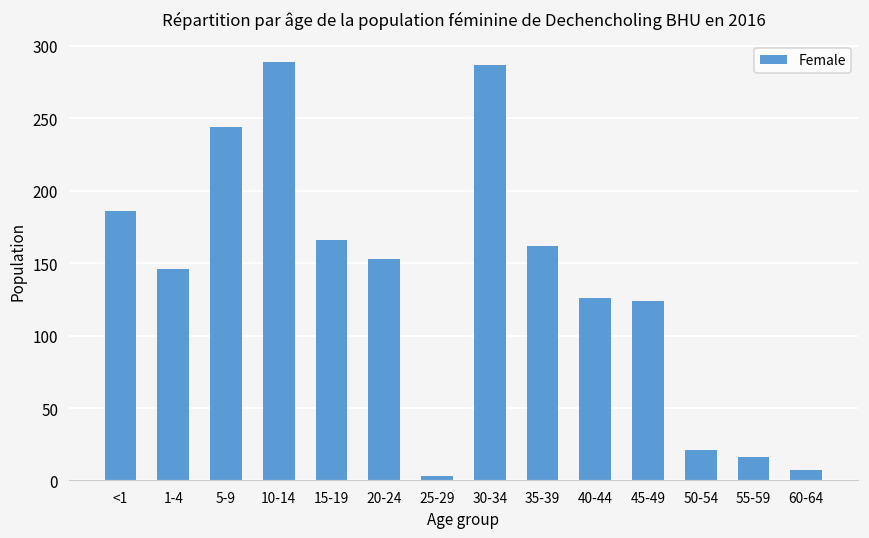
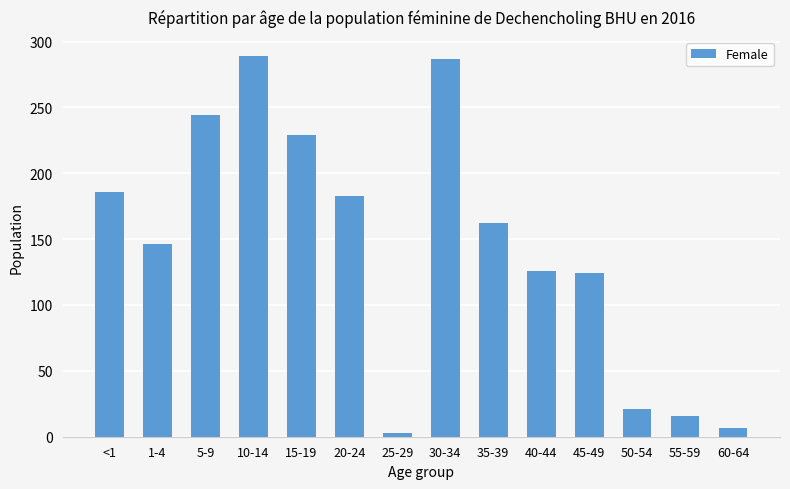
  {
    "<1": 186,
    "1-4": 146,
    "5-9": 244,
    "10-14": 289,
-   "15-19": 166,
-   "20-24": 153,
+   "15-19": 229,
+   "20-24": 183,
    "25-29": 3,
    "30-34": 287,
    "35-39": 162,
    "40-44": 126,
    "45-49": 124,
    "50-54": 21,
    "55-59": 16,
    "60-64": 7
  }
